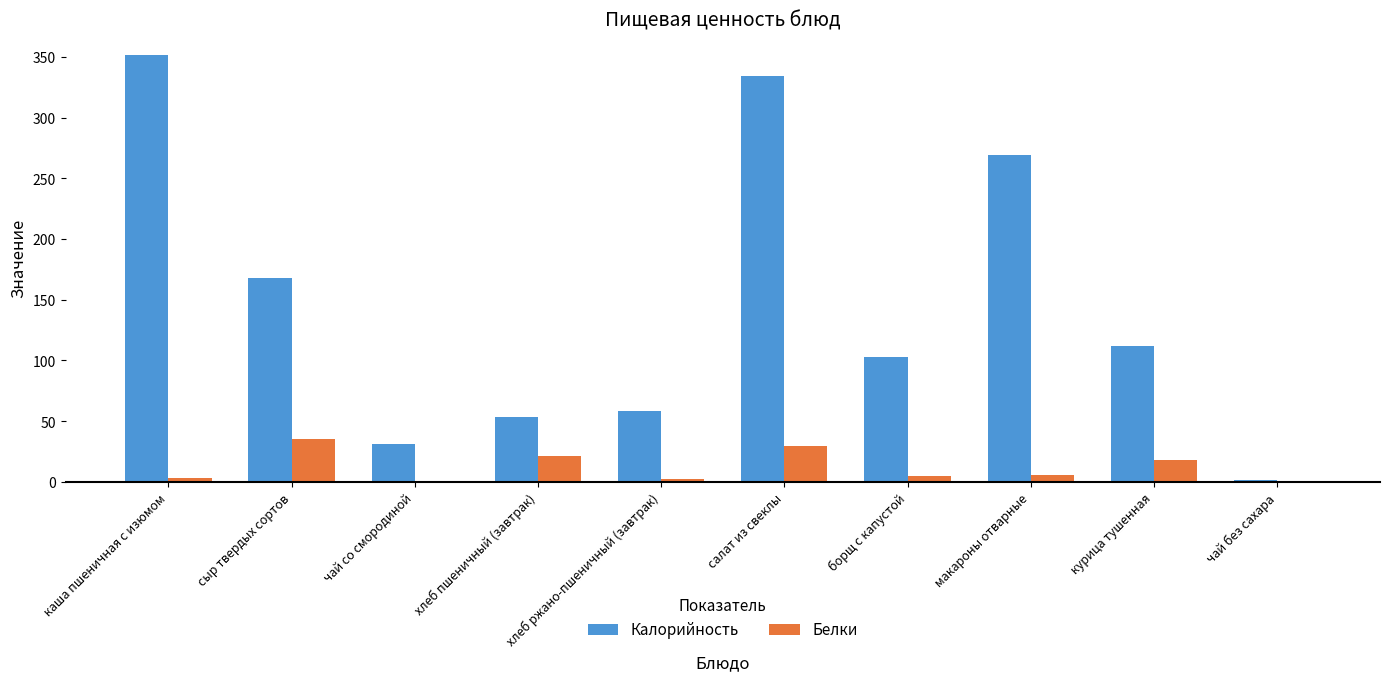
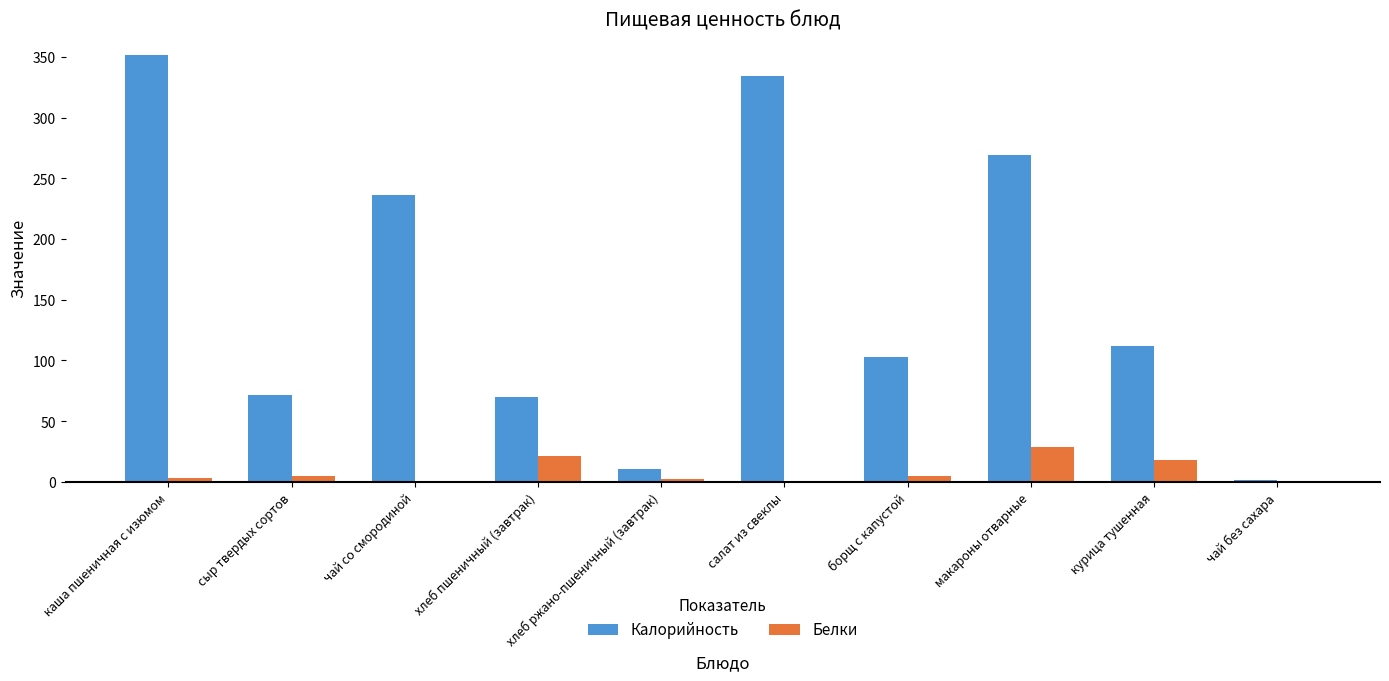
  {
    "Калорийность": {
      "каша пшеничная с изюмом": 352,
-     "сыр твердых сортов": 168,
-     "чай со смородиной": 31,
-     "хлеб пшеничный (завтрак)": 54,
-     "хлеб ржано-пшеничный (завтрак)": 59,
+     "сыр твердых сортов": 72,
+     "чай со смородиной": 237,
+     "хлеб пшеничный (завтрак)": 70,
+     "хлеб ржано-пшеничный (завтрак)": 10,
      "салат из свеклы": 334,
      "борщ с капустой": 103,
      "макароны отварные": 269,
      "курица тушенная": 112
    },
    "Белки": {
      "каша пшеничная с изюмом": 3,
-     "сыр твердых сортов": 35,
+     "сыр твердых сортов": 5,
      "хлеб пшеничный (завтрак)": 22,
-     "салат из свеклы": 29,
+     "салат из свеклы": 1,
      "борщ с капустой": 5,
-     "макароны отварные": 5,
+     "макароны отварные": 28,
      "курица тушенная": 18
    }
  }
